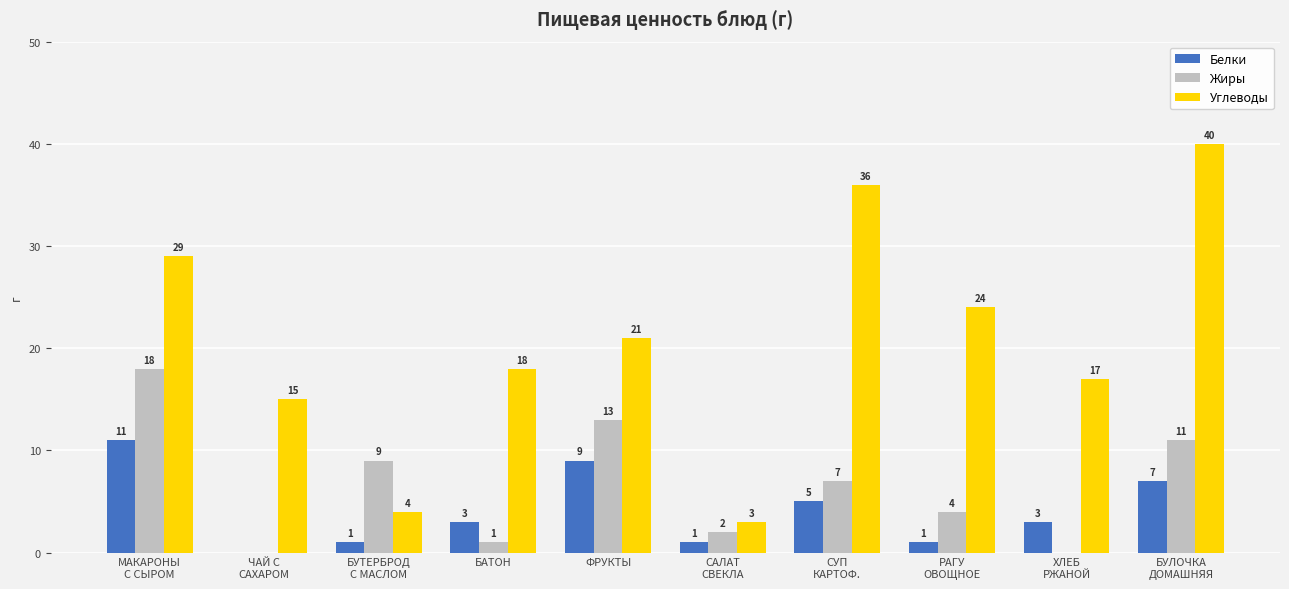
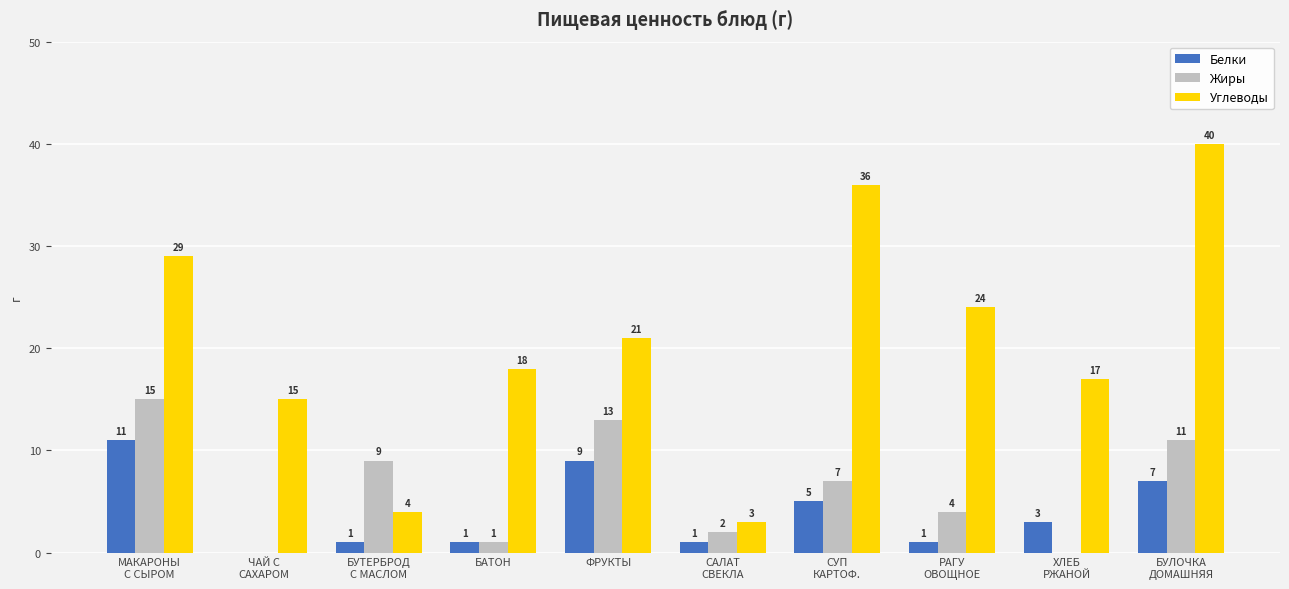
  {
    "Белки": {
      "МАКАРОНЫ С СЫРОМ": 11,
      "БУТЕРБРОД С МАСЛОМ": 1,
-     "БАТОН": 3,
+     "БАТОН": 1,
      "ФРУКТЫ": 9,
      "САЛАТ СВЕКЛА": 1,
      "СУП КАРТОФ.": 5,
      "РАГУ ОВОЩНОЕ": 1,
      "ХЛЕБ РЖАНОЙ": 3,
      "БУЛОЧКА ДОМАШНЯЯ": 7
    },
    "Жиры": {
-     "МАКАРОНЫ С СЫРОМ": 18,
+     "МАКАРОНЫ С СЫРОМ": 15,
      "БУТЕРБРОД С МАСЛОМ": 9,
      "БАТОН": 1,
      "ФРУКТЫ": 13,
      "САЛАТ СВЕКЛА": 2,
      "СУП КАРТОФ.": 7,
      "РАГУ ОВОЩНОЕ": 4,
      "БУЛОЧКА ДОМАШНЯЯ": 11
    },
    "Углеводы": {
      "МАКАРОНЫ С СЫРОМ": 29,
      "ЧАЙ С САХАРОМ": 15,
      "БУТЕРБРОД С МАСЛОМ": 4,
      "БАТОН": 18,
      "ФРУКТЫ": 21,
      "САЛАТ СВЕКЛА": 3,
      "СУП КАРТОФ.": 36,
      "РАГУ ОВОЩНОЕ": 24,
      "ХЛЕБ РЖАНОЙ": 17,
      "БУЛОЧКА ДОМАШНЯЯ": 40
    }
  }
